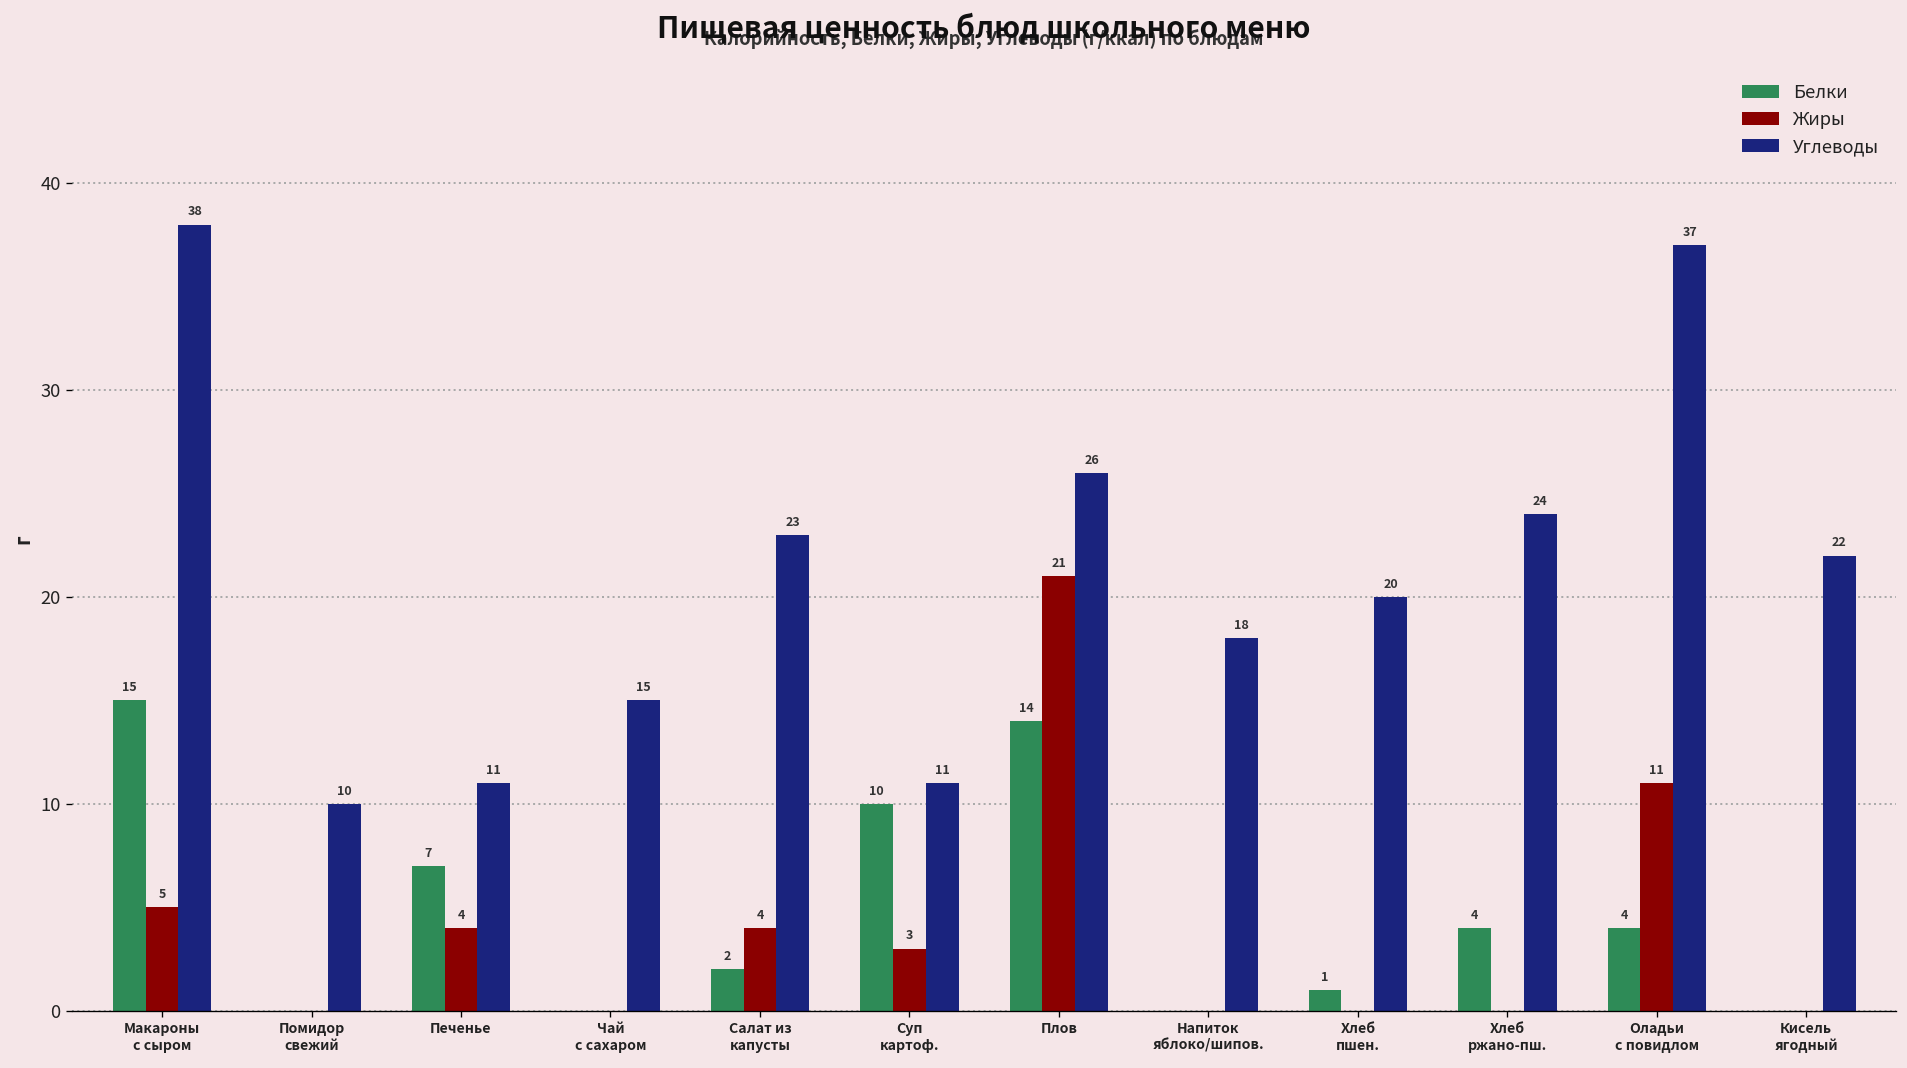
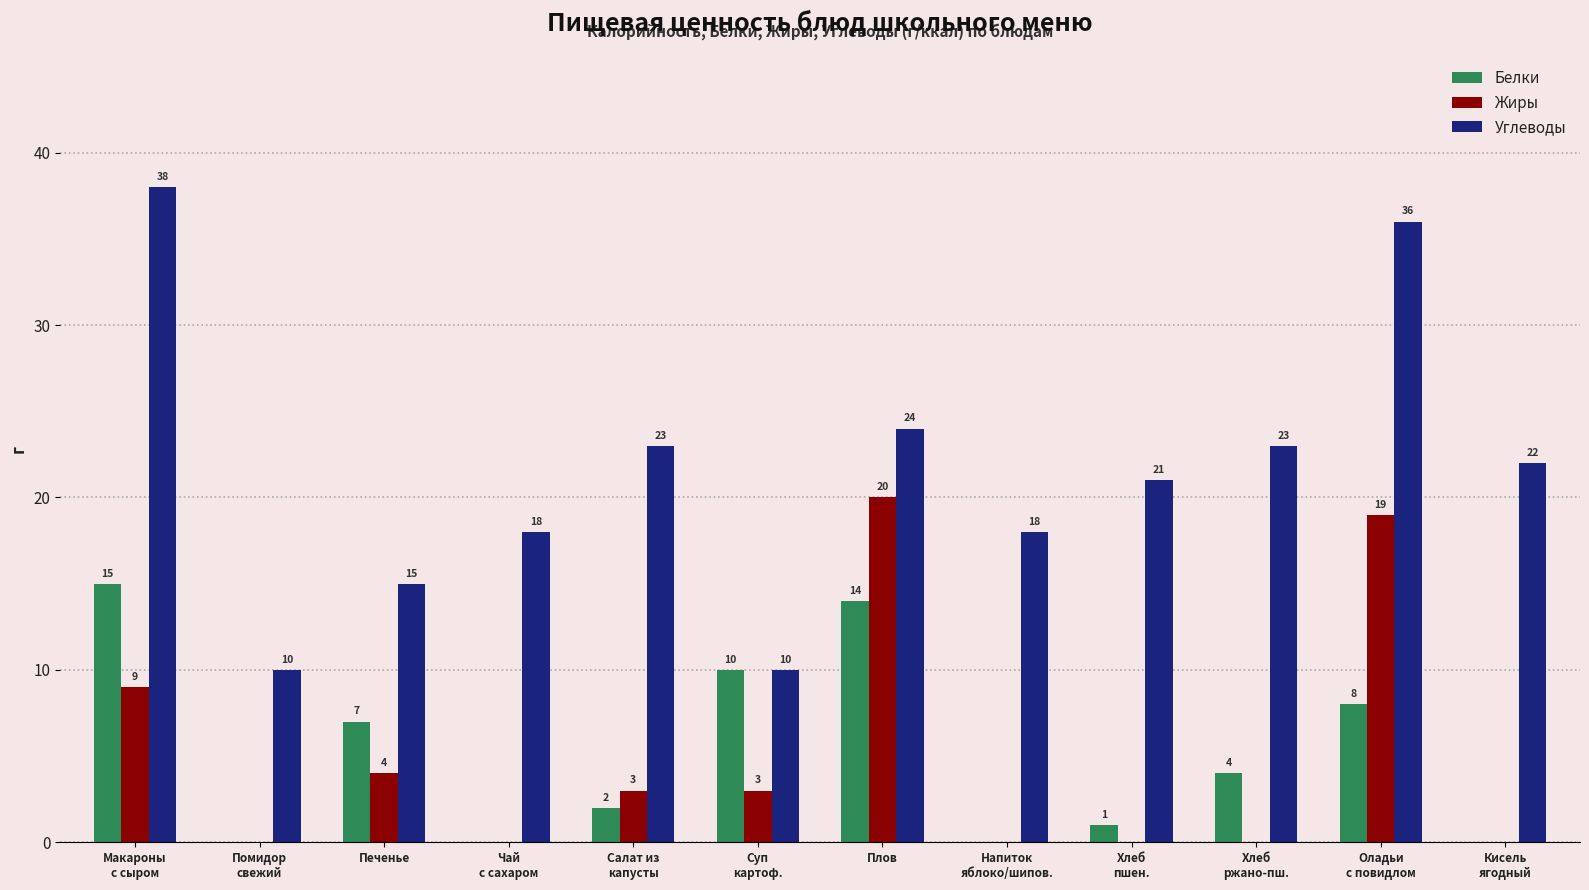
  {
    "Белки": {
      "Макароны с сыром": 15,
      "Печенье": 7,
      "Салат из капусты": 2,
      "Суп картоф.": 10,
      "Плов": 14,
      "Хлеб пшен.": 1,
      "Хлеб ржано-пш.": 4,
-     "Оладьи с повидлом": 4
+     "Оладьи с повидлом": 8
    },
    "Жиры": {
-     "Макароны с сыром": 5,
+     "Макароны с сыром": 9,
      "Печенье": 4,
-     "Салат из капусты": 4,
+     "Салат из капусты": 3,
      "Суп картоф.": 3,
-     "Плов": 21,
-     "Оладьи с повидлом": 11
+     "Плов": 20,
+     "Оладьи с повидлом": 19
    },
    "Углеводы": {
      "Макароны с сыром": 38,
      "Помидор свежий": 10,
-     "Печенье": 11,
-     "Чай с сахаром": 15,
+     "Печенье": 15,
+     "Чай с сахаром": 18,
      "Салат из капусты": 23,
-     "Суп картоф.": 11,
-     "Плов": 26,
+     "Суп картоф.": 10,
+     "Плов": 24,
      "Напиток яблоко/шипов.": 18,
-     "Хлеб пшен.": 20,
-     "Хлеб ржано-пш.": 24,
-     "Оладьи с повидлом": 37,
+     "Хлеб пшен.": 21,
+     "Хлеб ржано-пш.": 23,
+     "Оладьи с повидлом": 36,
      "Кисель ягодный": 22
    }
  }
